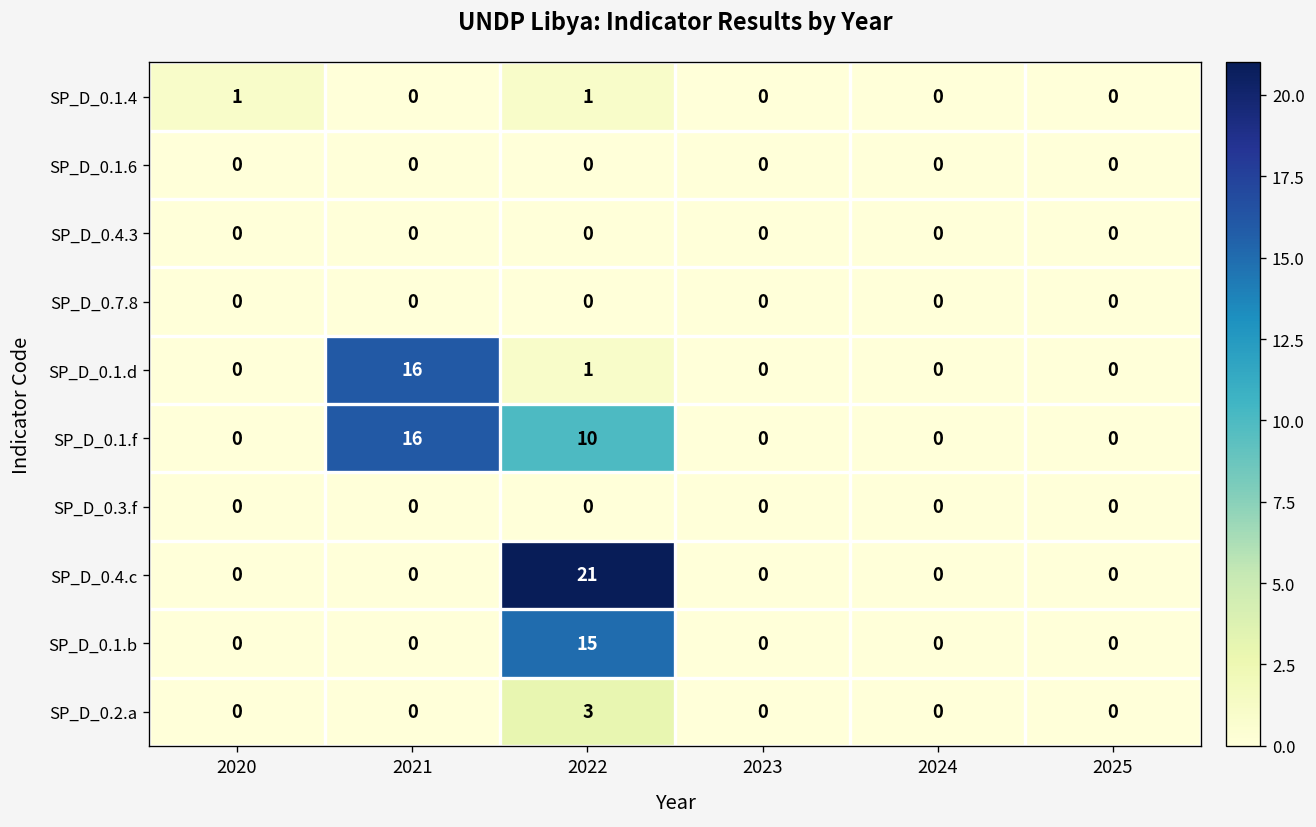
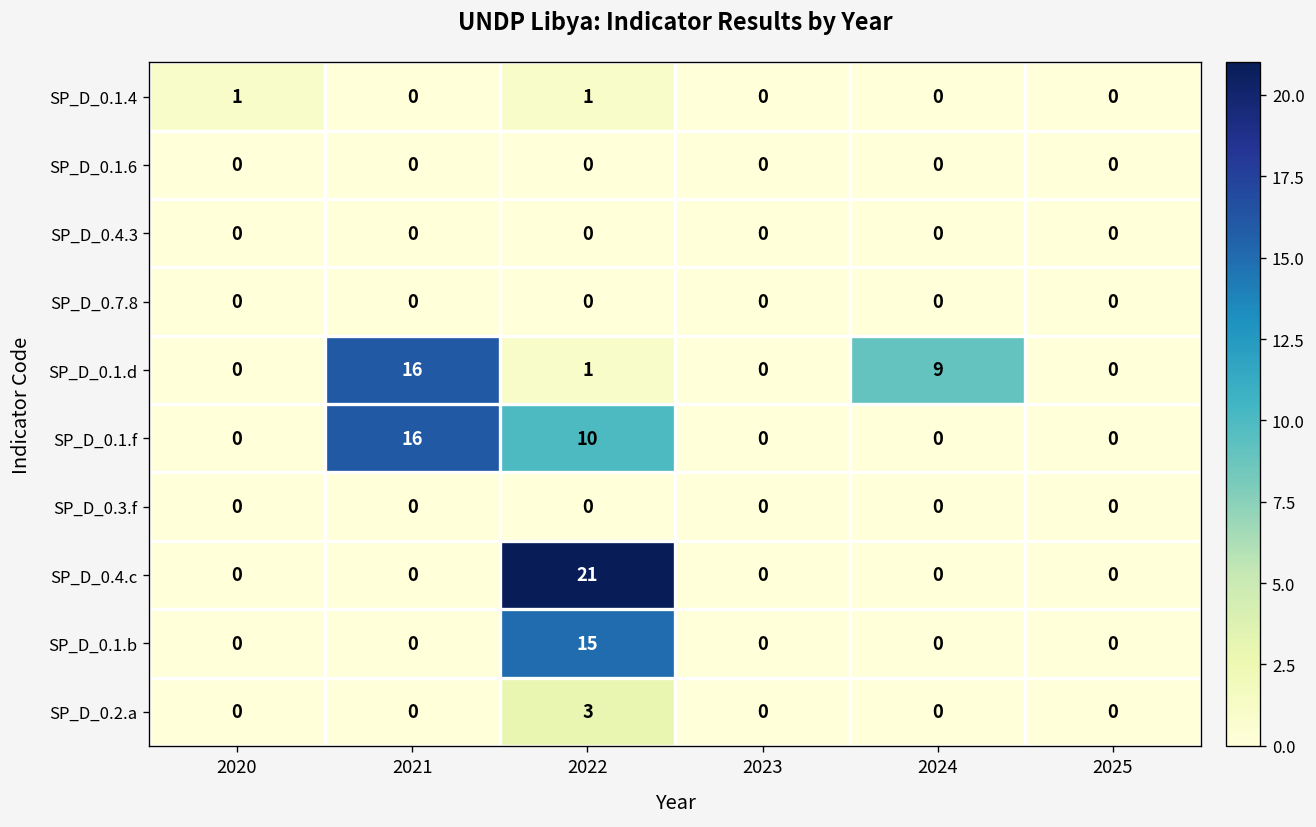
  {
    "SP_D_0.1.4": {
      "2020": 1,
      "2021": 0,
      "2022": 1,
      "2023": 0,
      "2024": 0,
      "2025": 0
    },
    "SP_D_0.1.6": {
      "2020": 0,
      "2021": 0,
      "2022": 0,
      "2023": 0,
      "2024": 0,
      "2025": 0
    },
    "SP_D_0.4.3": {
      "2020": 0,
      "2021": 0,
      "2022": 0,
      "2023": 0,
      "2024": 0,
      "2025": 0
    },
    "SP_D_0.7.8": {
      "2020": 0,
      "2021": 0,
      "2022": 0,
      "2023": 0,
      "2024": 0,
      "2025": 0
    },
    "SP_D_0.1.d": {
      "2020": 0,
      "2021": 16,
      "2022": 1,
      "2023": 0,
-     "2024": 0,
+     "2024": 9,
      "2025": 0
    },
    "SP_D_0.1.f": {
      "2020": 0,
      "2021": 16,
      "2022": 10,
      "2023": 0,
      "2024": 0,
      "2025": 0
    },
    "SP_D_0.3.f": {
      "2020": 0,
      "2021": 0,
      "2022": 0,
      "2023": 0,
      "2024": 0,
      "2025": 0
    },
    "SP_D_0.4.c": {
      "2020": 0,
      "2021": 0,
      "2022": 21,
      "2023": 0,
      "2024": 0,
      "2025": 0
    },
    "SP_D_0.1.b": {
      "2020": 0,
      "2021": 0,
      "2022": 15,
      "2023": 0,
      "2024": 0,
      "2025": 0
    },
    "SP_D_0.2.a": {
      "2020": 0,
      "2021": 0,
      "2022": 3,
      "2023": 0,
      "2024": 0,
      "2025": 0
    }
  }
